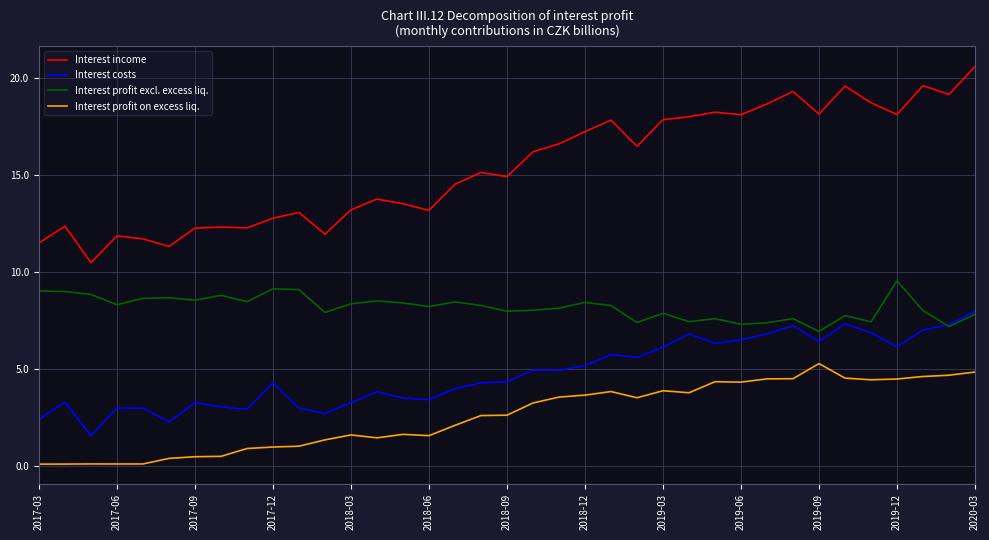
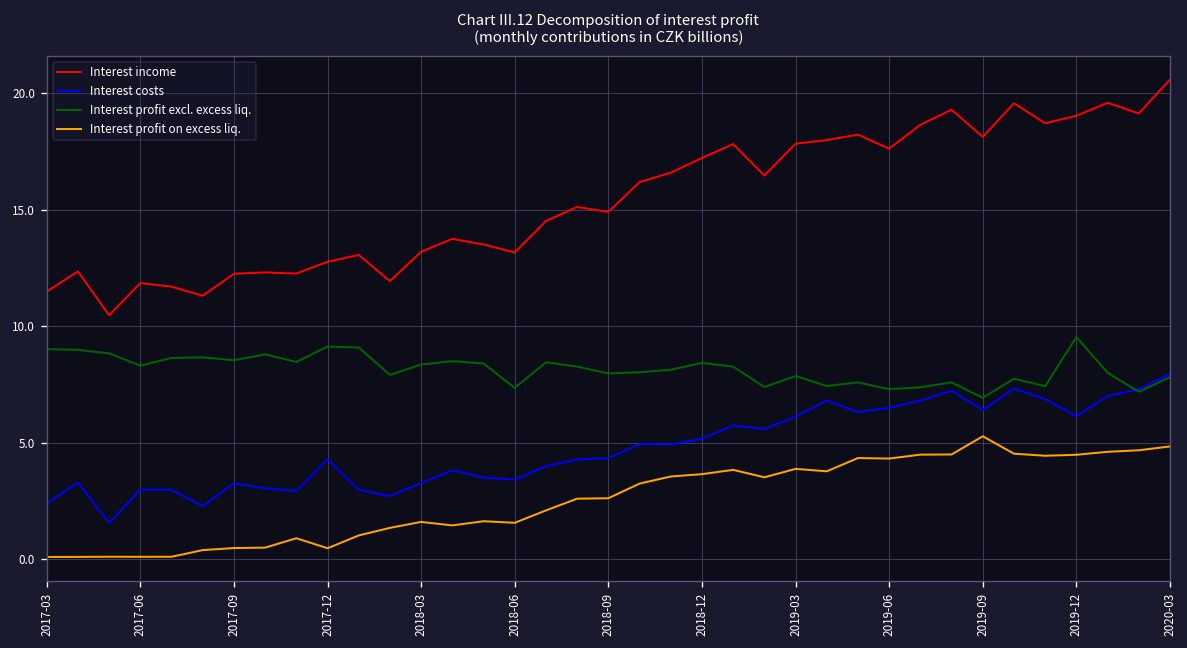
  {
    "Interest income": {
      "2017-03": 11.5,
      "2017-06": 11.9,
      "2017-09": 12.3,
      "2017-12": 12.8,
      "2018-03": 13.2,
      "2018-06": 13.2,
      "2018-09": 14.9,
      "2018-12": 17.2,
      "2019-03": 17.8,
-     "2019-06": 18.1,
+     "2019-06": 17.6,
      "2019-09": 18.1,
-     "2019-12": 18.1,
+     "2019-12": 19.0,
      "2020-03": 20.6
    },
    "Interest costs": {
      "2017-03": 2.4,
      "2017-06": 3.0,
      "2017-09": 3.2,
      "2017-12": 4.3,
      "2018-03": 3.3,
      "2018-06": 3.4,
      "2018-09": 4.3,
      "2018-12": 5.2,
      "2019-03": 6.1,
      "2019-06": 6.5,
      "2019-09": 6.4,
      "2019-12": 6.1,
      "2020-03": 8.0
    },
    "Interest profit excl. excess liq.": {
      "2017-03": 9.0,
      "2017-06": 8.3,
      "2017-09": 8.5,
      "2017-12": 9.1,
      "2018-03": 8.4,
-     "2018-06": 8.2,
+     "2018-06": 7.4,
      "2018-09": 8.0,
      "2018-12": 8.4,
      "2019-03": 7.9,
      "2019-06": 7.3,
      "2019-09": 6.9,
      "2019-12": 9.5,
      "2020-03": 7.8
    },
    "Interest profit on excess liq.": {
      "2017-03": 0.1,
      "2017-06": 0.1,
      "2017-09": 0.5,
-     "2017-12": 1.0,
+     "2017-12": 0.5,
      "2018-03": 1.6,
      "2018-06": 1.6,
      "2018-09": 2.6,
      "2018-12": 3.6,
      "2019-03": 3.9,
      "2019-06": 4.3,
      "2019-09": 5.3,
      "2019-12": 4.5,
      "2020-03": 4.8
    }
  }
